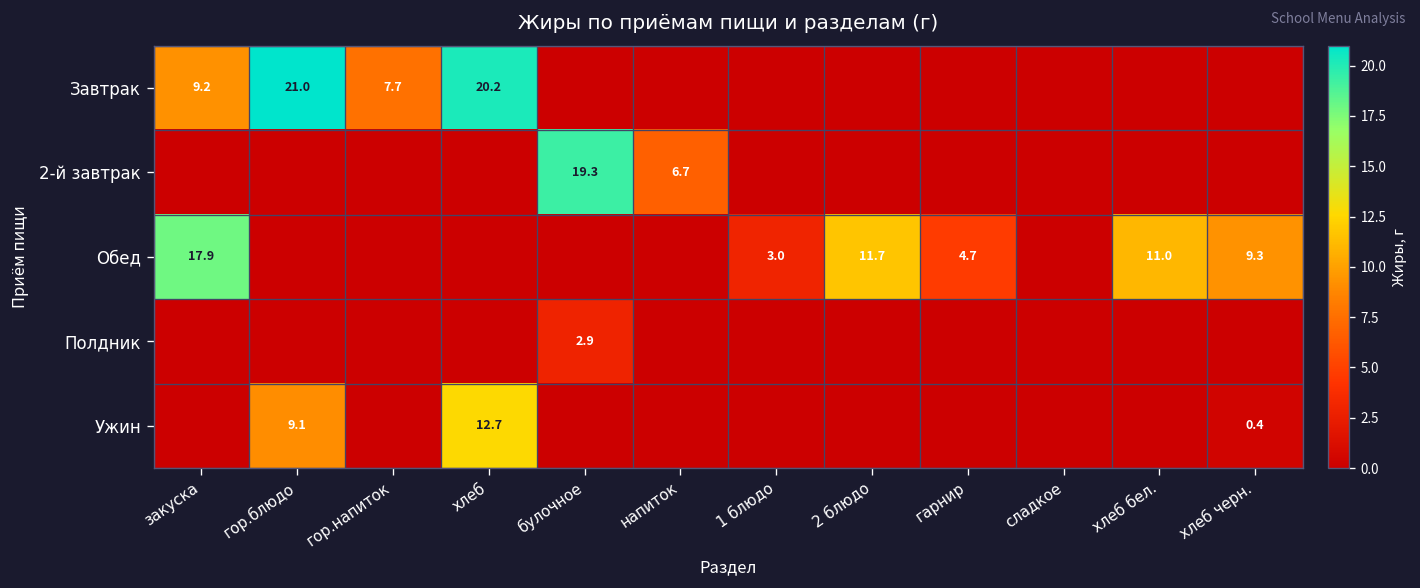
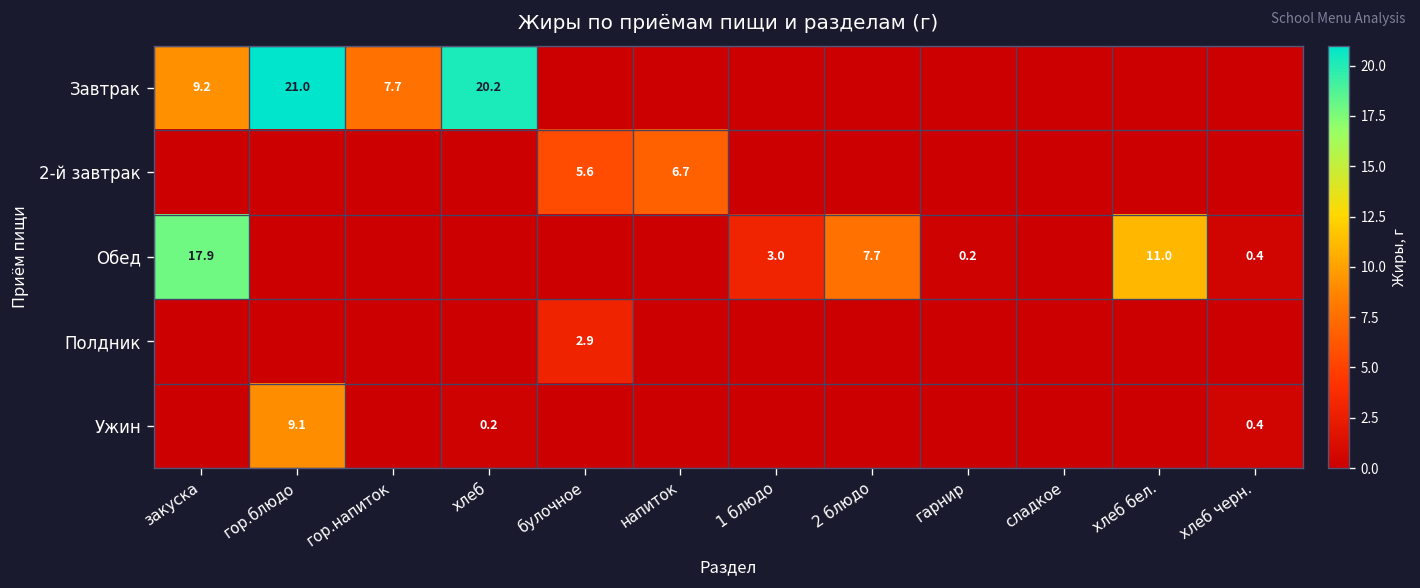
  {
    "Завтрак": {
      "закуска": 9.2,
      "гор.блюдо": 21.0,
      "гор.напиток": 7.7,
      "хлеб": 20.2
    },
    "2-й завтрак": {
-     "булочное": 19.3,
+     "булочное": 5.6,
      "напиток": 6.7
    },
    "Обед": {
      "закуска": 17.9,
      "1 блюдо": 3.0,
-     "2 блюдо": 11.7,
-     "гарнир": 4.7,
+     "2 блюдо": 7.7,
+     "гарнир": 0.2,
      "хлеб бел.": 11.0,
-     "хлеб черн.": 9.3
+     "хлеб черн.": 0.4
    },
    "Полдник": {
      "булочное": 2.9
    },
    "Ужин": {
      "гор.блюдо": 9.1,
-     "хлеб": 12.7,
+     "хлеб": 0.2,
      "хлеб черн.": 0.4
    }
  }
